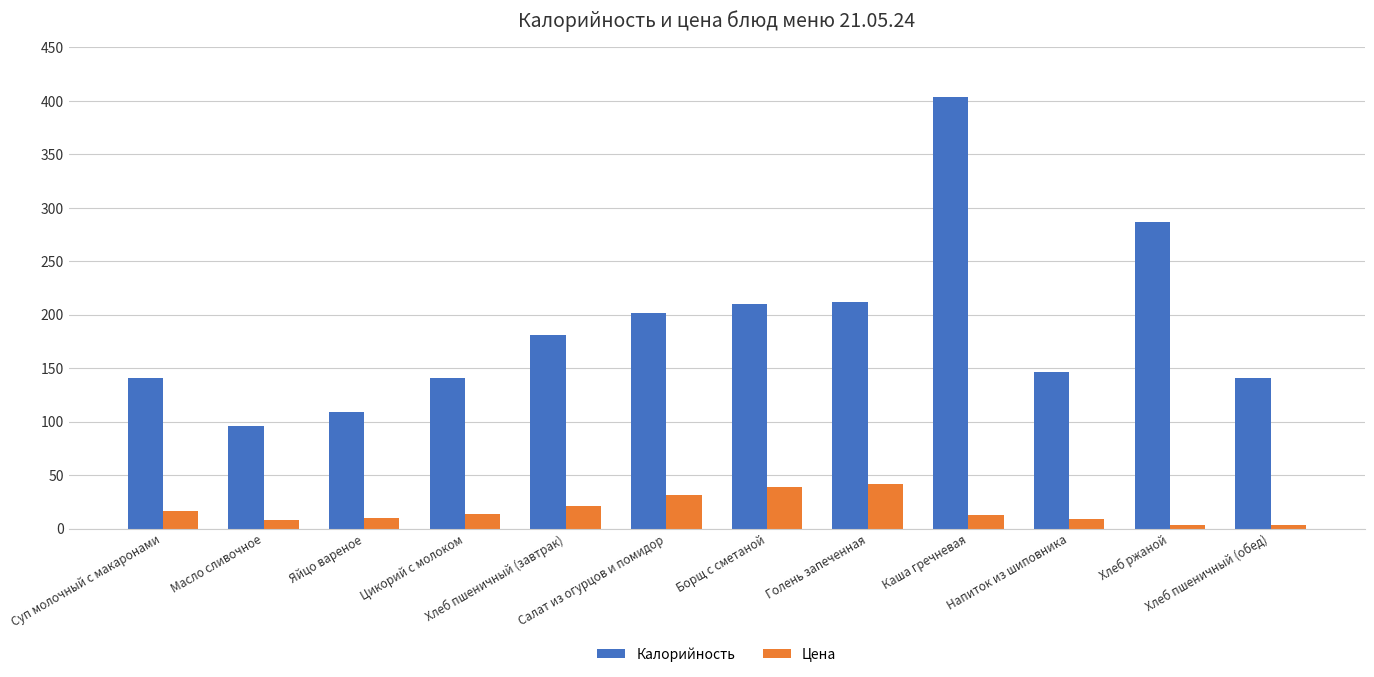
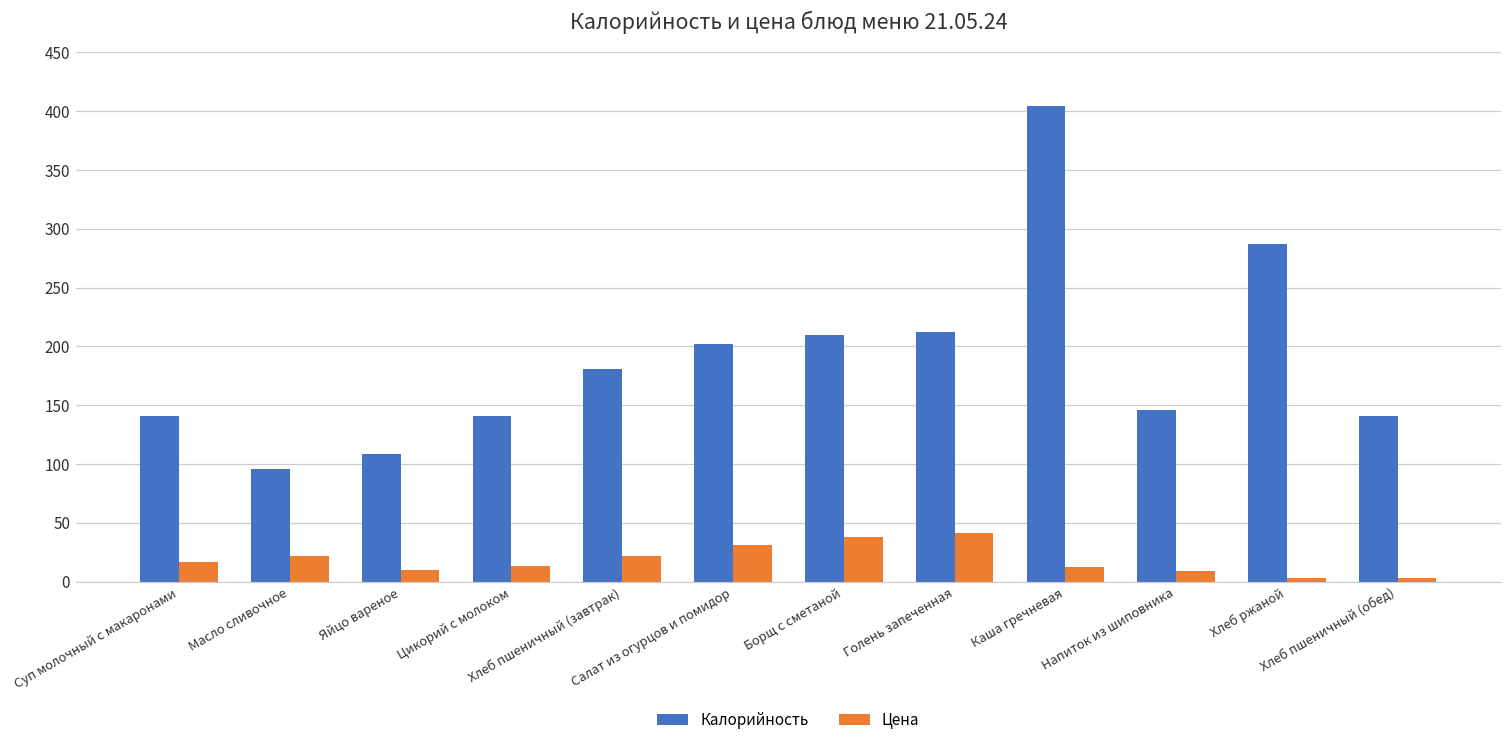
  {
    "Калорийность": {
      "Суп молочный с макаронами": 141,
      "Масло сливочное": 96,
      "Яйцо вареное": 109,
      "Цикорий с молоком": 141,
      "Хлеб пшеничный (завтрак)": 181,
      "Салат из огурцов и помидор": 202,
      "Борщ с сметаной": 210,
      "Голень запеченная": 212,
      "Каша гречневая": 404,
      "Напиток из шиповника": 146,
      "Хлеб ржаной": 287,
      "Хлеб пшеничный (обед)": 141
    },
    "Цена": {
      "Суп молочный с макаронами": 16,
-     "Масло сливочное": 8,
+     "Масло сливочное": 22,
      "Яйцо вареное": 10,
      "Цикорий с молоком": 14,
      "Хлеб пшеничный (завтрак)": 22,
      "Салат из огурцов и помидор": 31,
      "Борщ с сметаной": 38,
      "Голень запеченная": 42,
      "Каша гречневая": 13,
      "Напиток из шиповника": 9,
      "Хлеб ржаной": 3,
      "Хлеб пшеничный (обед)": 3
    }
  }
